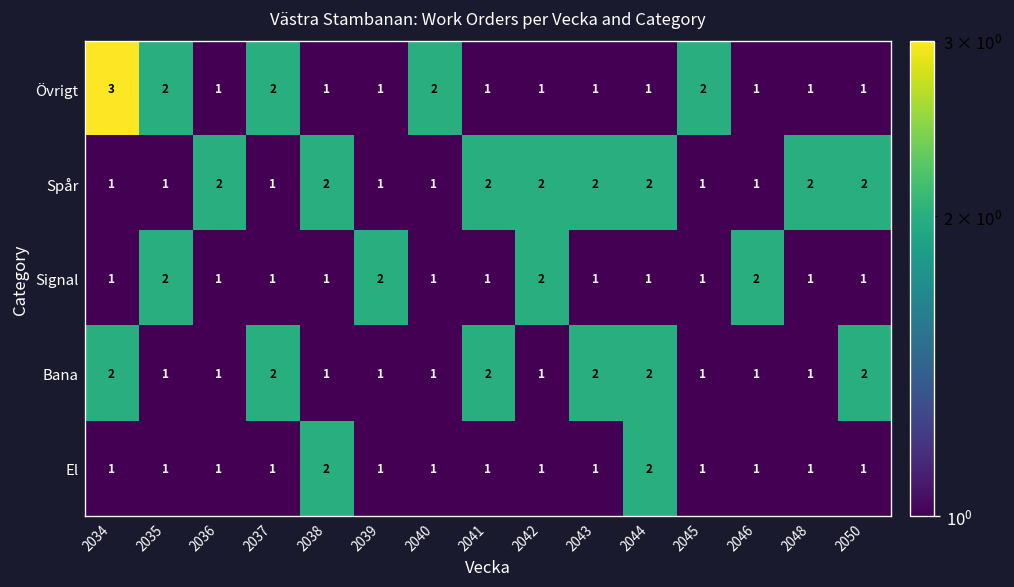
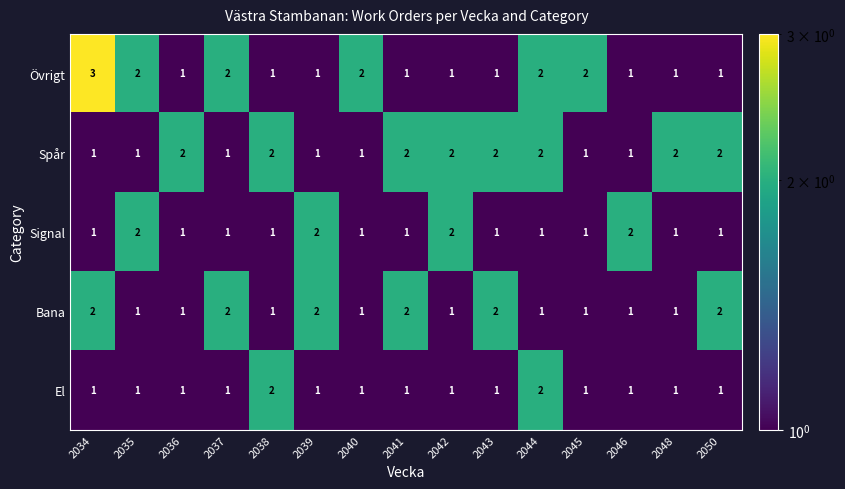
  {
    "Övrigt": {
      "2034": 3,
      "2035": 2,
      "2036": 1,
      "2037": 2,
      "2038": 1,
      "2039": 1,
      "2040": 2,
      "2041": 1,
      "2042": 1,
      "2043": 1,
-     "2044": 1,
+     "2044": 2,
      "2045": 2,
      "2046": 1,
      "2048": 1,
      "2050": 1
    },
    "Spår": {
      "2034": 1,
      "2035": 1,
      "2036": 2,
      "2037": 1,
      "2038": 2,
      "2039": 1,
      "2040": 1,
      "2041": 2,
      "2042": 2,
      "2043": 2,
      "2044": 2,
      "2045": 1,
      "2046": 1,
      "2048": 2,
      "2050": 2
    },
    "Signal": {
      "2034": 1,
      "2035": 2,
      "2036": 1,
      "2037": 1,
      "2038": 1,
      "2039": 2,
      "2040": 1,
      "2041": 1,
      "2042": 2,
      "2043": 1,
      "2044": 1,
      "2045": 1,
      "2046": 2,
      "2048": 1,
      "2050": 1
    },
    "Bana": {
      "2034": 2,
      "2035": 1,
      "2036": 1,
      "2037": 2,
      "2038": 1,
-     "2039": 1,
+     "2039": 2,
      "2040": 1,
      "2041": 2,
      "2042": 1,
      "2043": 2,
-     "2044": 2,
+     "2044": 1,
      "2045": 1,
      "2046": 1,
      "2048": 1,
      "2050": 2
    },
    "El": {
      "2034": 1,
      "2035": 1,
      "2036": 1,
      "2037": 1,
      "2038": 2,
      "2039": 1,
      "2040": 1,
      "2041": 1,
      "2042": 1,
      "2043": 1,
      "2044": 2,
      "2045": 1,
      "2046": 1,
      "2048": 1,
      "2050": 1
    }
  }
